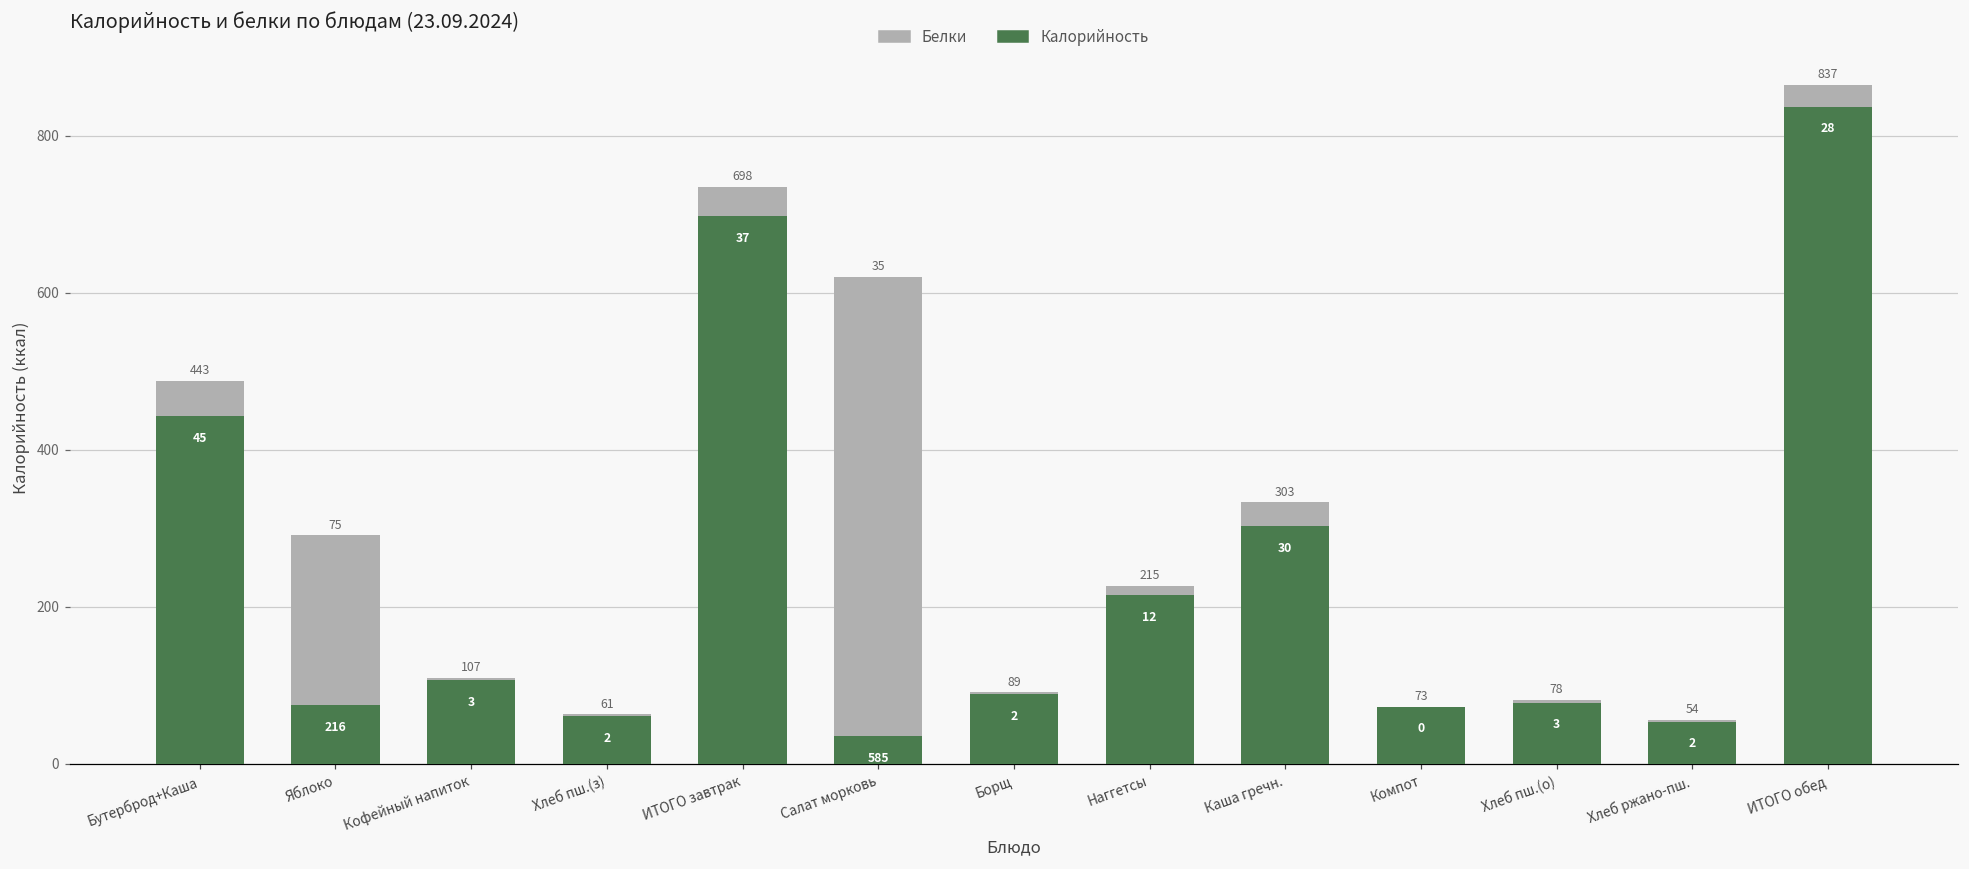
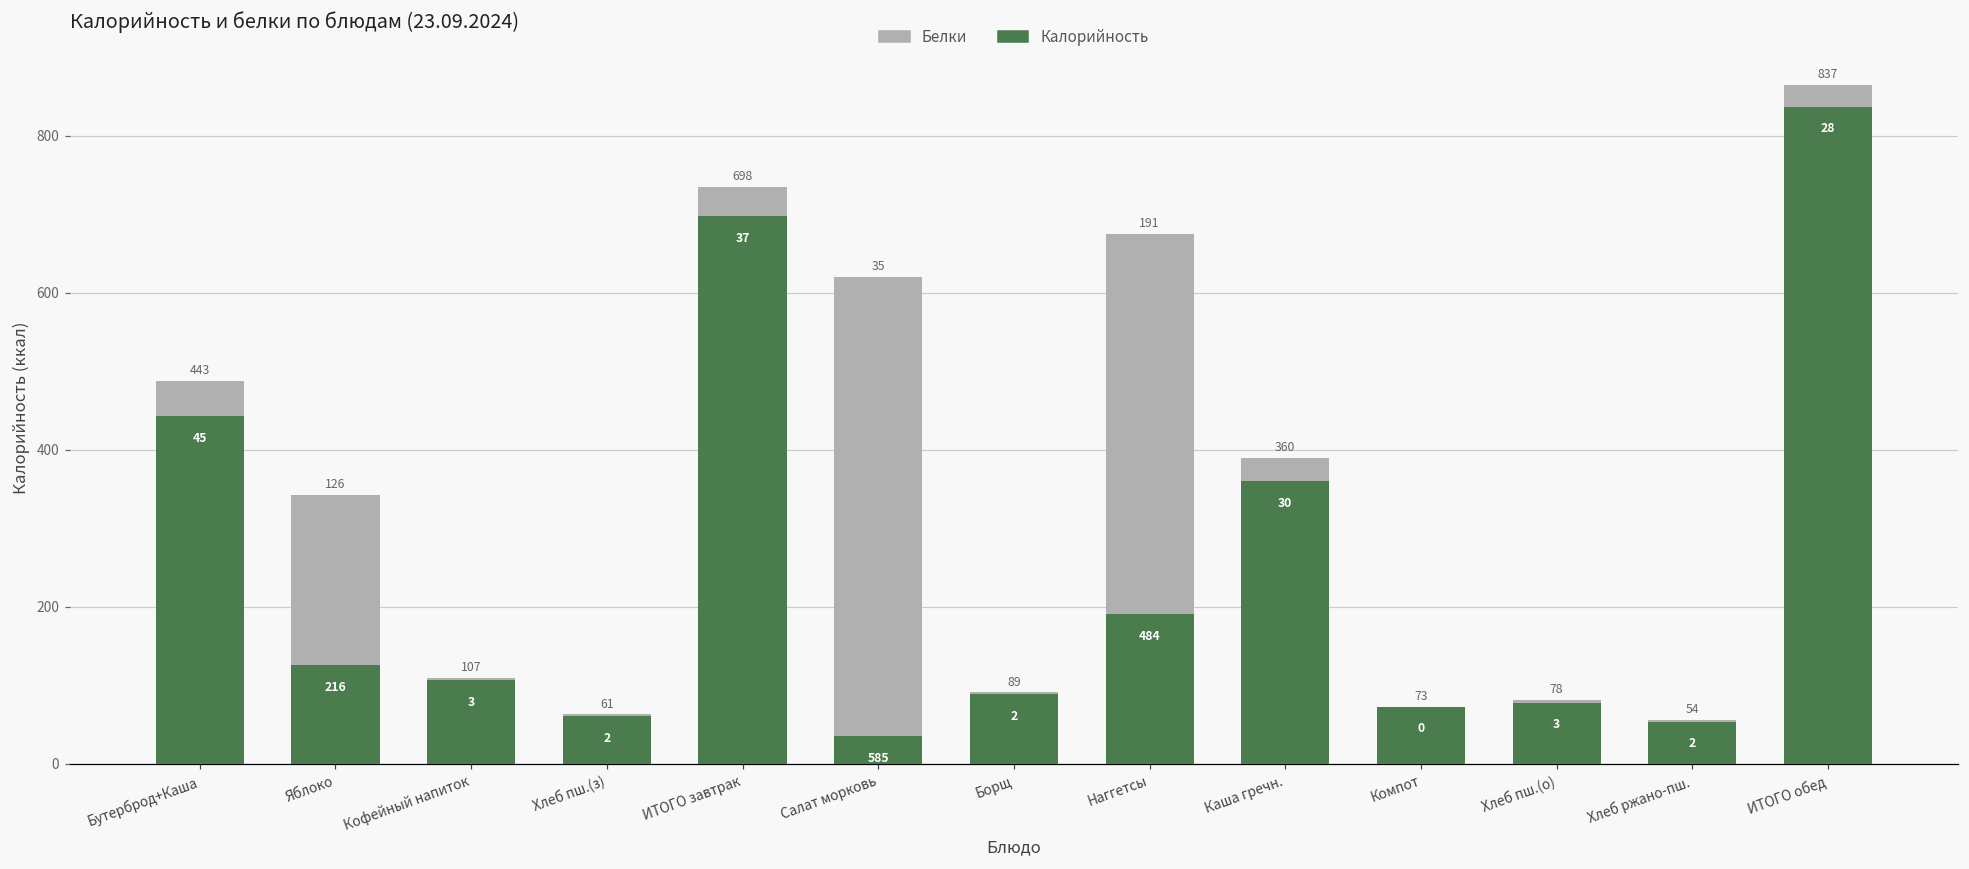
  {
    "Калорийность": {
-     "Яблоко": 75,
+     "Яблоко": 126,
      "Кофейный напиток": 107,
      "Хлеб пш.(з)": 61,
      "Борщ": 89,
-     "Наггетсы": 215,
-     "Каша гречн.": 303,
+     "Наггетсы": 191,
+     "Каша гречн.": 360,
      "Компот": 73,
      "Хлеб пш.(о)": 78,
      "Хлеб ржано-пш.": 54,
      "ИТОГО обед": 837
    },
    "Белки": {
      "Кофейный напиток": 3,
      "Хлеб пш.(з)": 2,
      "Борщ": 2,
-     "Наггетсы": 12,
+     "Наггетсы": 484,
      "Компот": 0,
      "Хлеб пш.(о)": 3,
      "Хлеб ржано-пш.": 2
    }
  }
